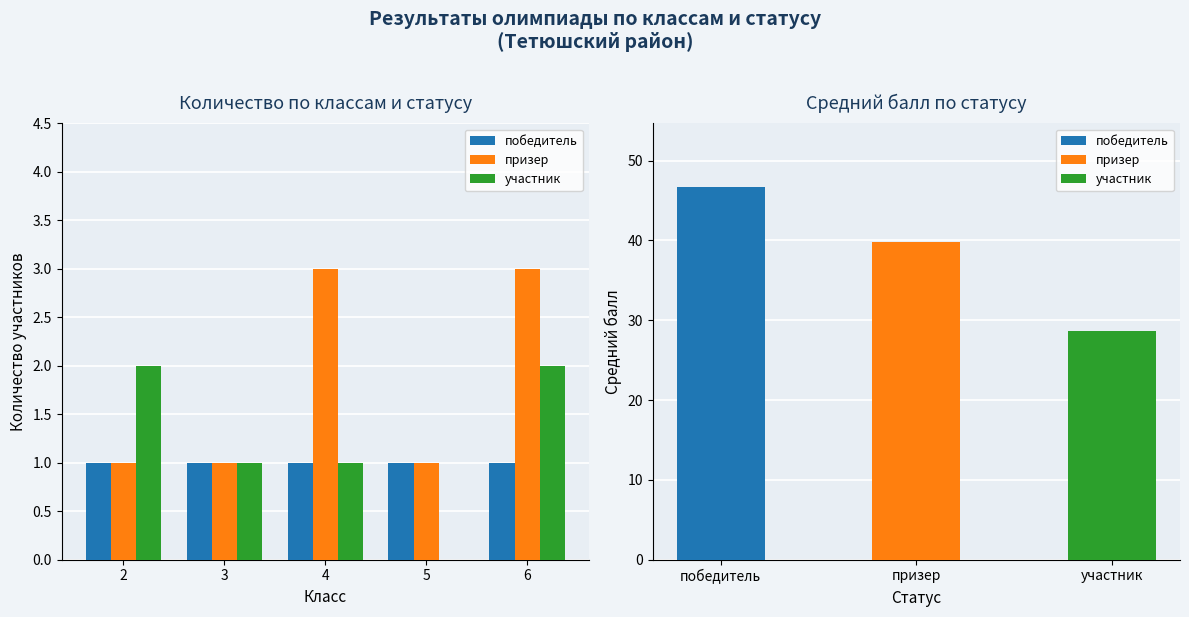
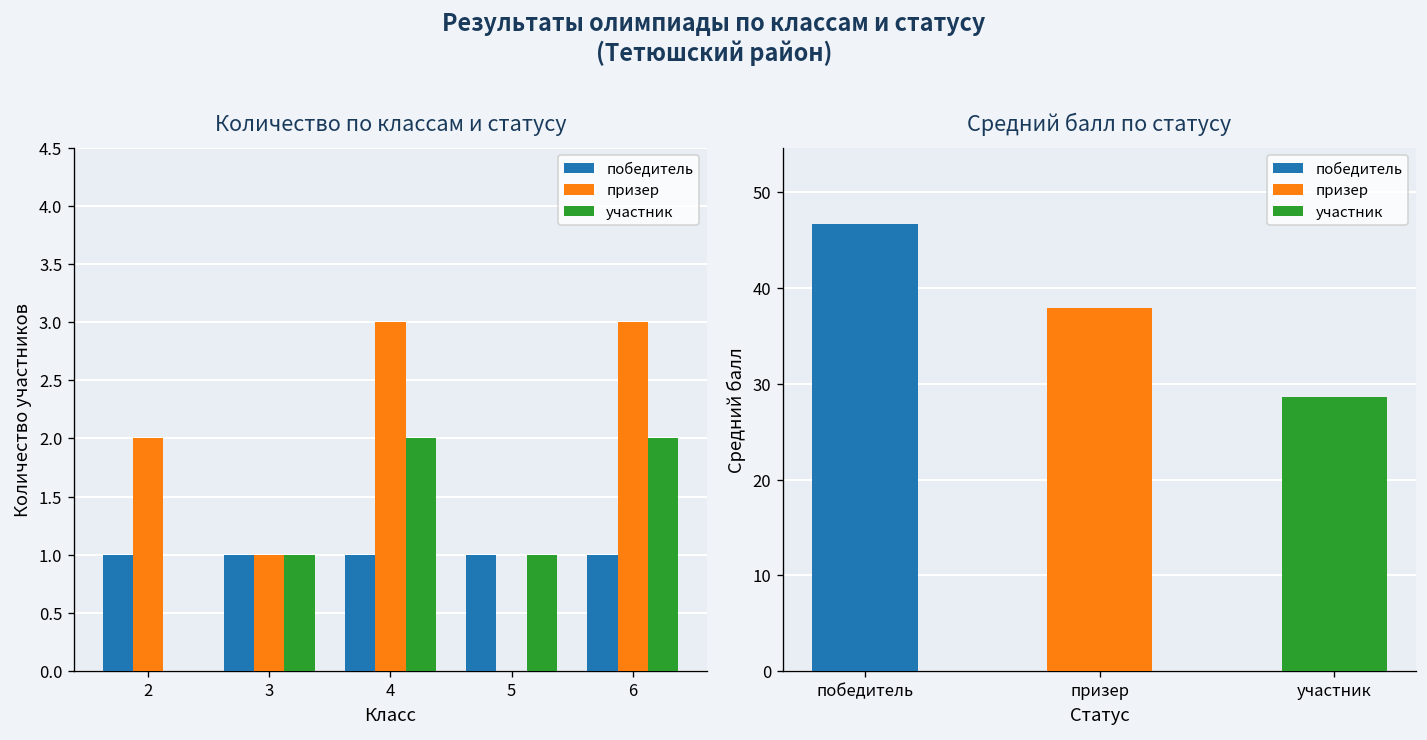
  {
    "Количество по классам и статусу": {
      "победитель": {
        "2": 1,
        "3": 1,
        "4": 1,
        "5": 1,
        "6": 1
      },
      "призер": {
-       "2": 1,
+       "2": 2,
        "3": 1,
        "4": 3,
-       "5": 1,
+       "5": 0,
        "6": 3
      },
      "участник": {
-       "2": 2,
+       "2": 0,
        "3": 1,
-       "4": 1,
-       "5": 0,
+       "4": 2,
+       "5": 1,
        "6": 2
      }
    },
    "Средний балл по статусу": {
      "победитель": 47,
-     "призер": 40,
+     "призер": 38,
      "участник": 29
    }
  }
